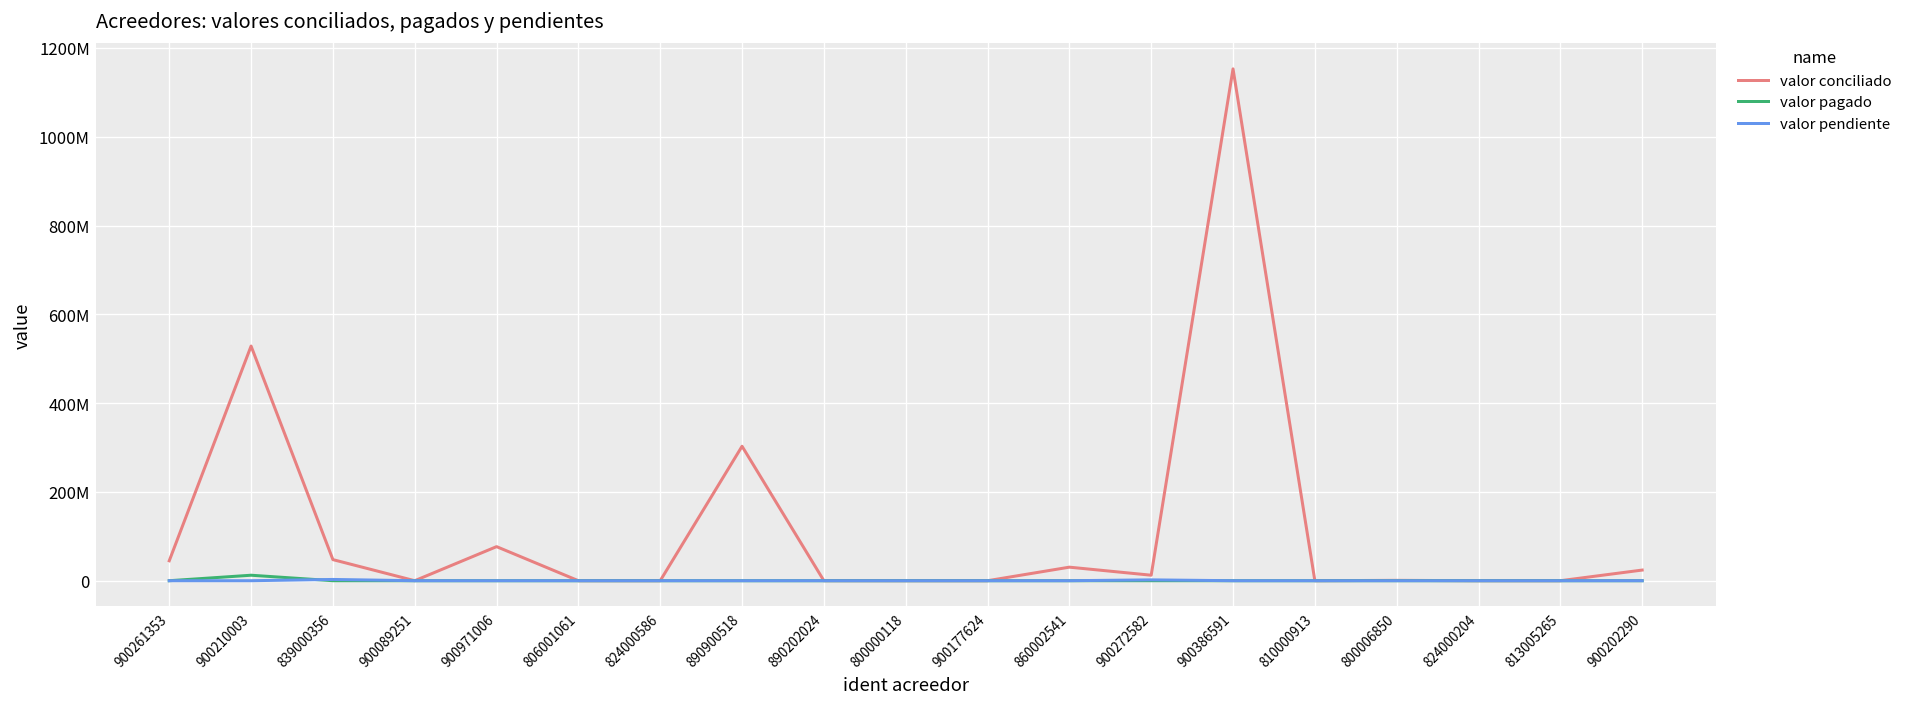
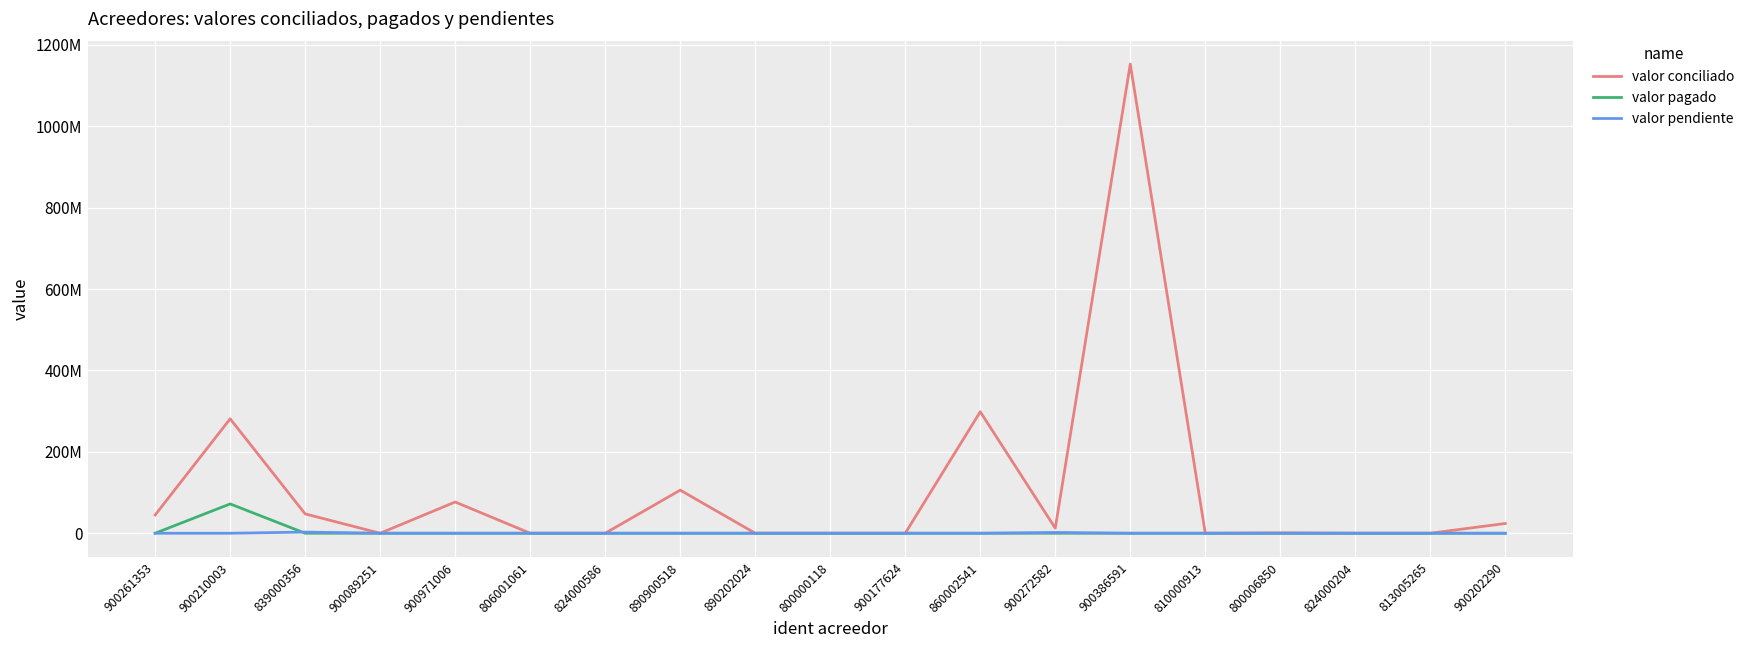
  {
    "valor conciliado": {
      "900261353": 40000000,
-     "900210003": 530000000,
+     "900210003": 280000000,
      "839000356": 50000000,
      "900971006": 80000000,
-     "890900518": 300000000,
-     "860002541": 30000000,
+     "890900518": 110000000,
+     "860002541": 300000000,
      "900272582": 10000000,
      "900386591": 1150000000,
      "900202290": 20000000
    },
    "valor pagado": {
-     "900210003": 10000000
+     "900210003": 70000000
    },
    "valor pendiente": {
      "900210003": 0
    }
  }
